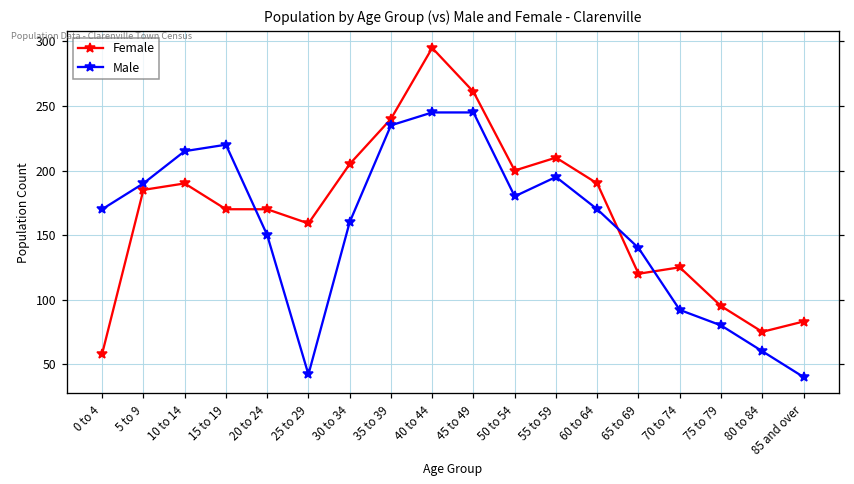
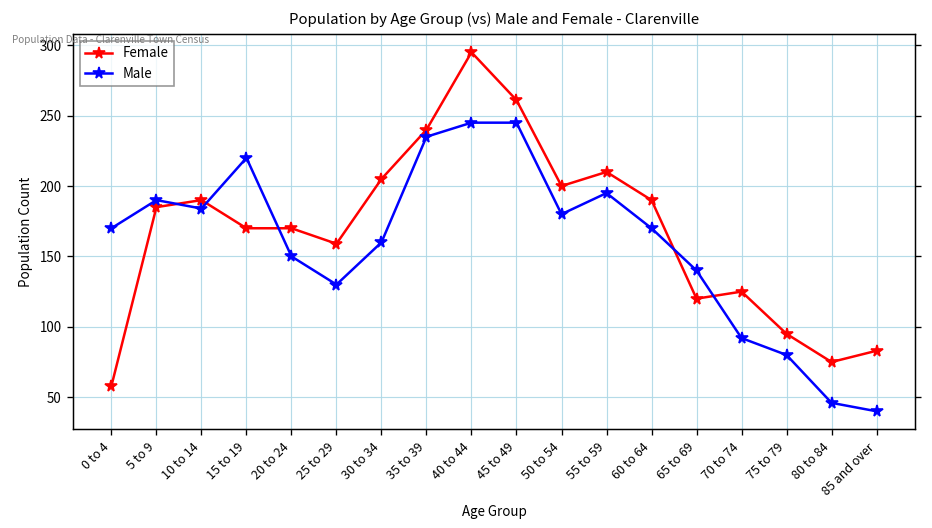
  {
    "Female": {
      "0 to 4": 58,
      "5 to 9": 185,
      "10 to 14": 190,
      "15 to 19": 170,
      "20 to 24": 170,
      "25 to 29": 159,
      "30 to 34": 205,
      "35 to 39": 240,
      "40 to 44": 295,
      "45 to 49": 261,
      "50 to 54": 200,
      "55 to 59": 210,
      "60 to 64": 190,
      "65 to 69": 120,
      "70 to 74": 125,
      "75 to 79": 95,
      "80 to 84": 75,
      "85 and over": 83
    },
    "Male": {
      "0 to 4": 170,
      "5 to 9": 190,
-     "10 to 14": 215,
+     "10 to 14": 184,
      "15 to 19": 220,
      "20 to 24": 150,
-     "25 to 29": 42,
+     "25 to 29": 130,
      "30 to 34": 160,
      "35 to 39": 235,
      "40 to 44": 245,
      "45 to 49": 245,
      "50 to 54": 180,
      "55 to 59": 195,
      "60 to 64": 170,
      "65 to 69": 140,
      "70 to 74": 92,
      "75 to 79": 80,
-     "80 to 84": 60,
+     "80 to 84": 46,
      "85 and over": 40
    }
  }
